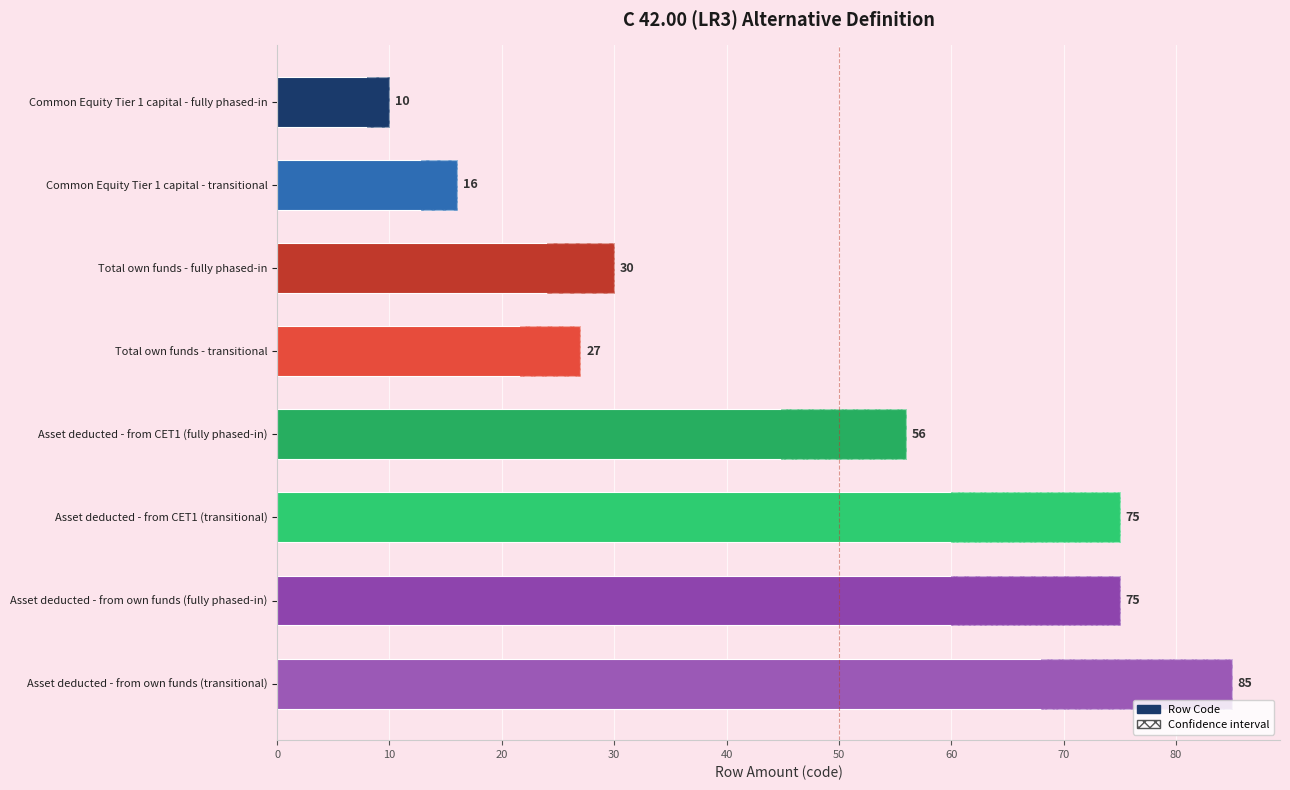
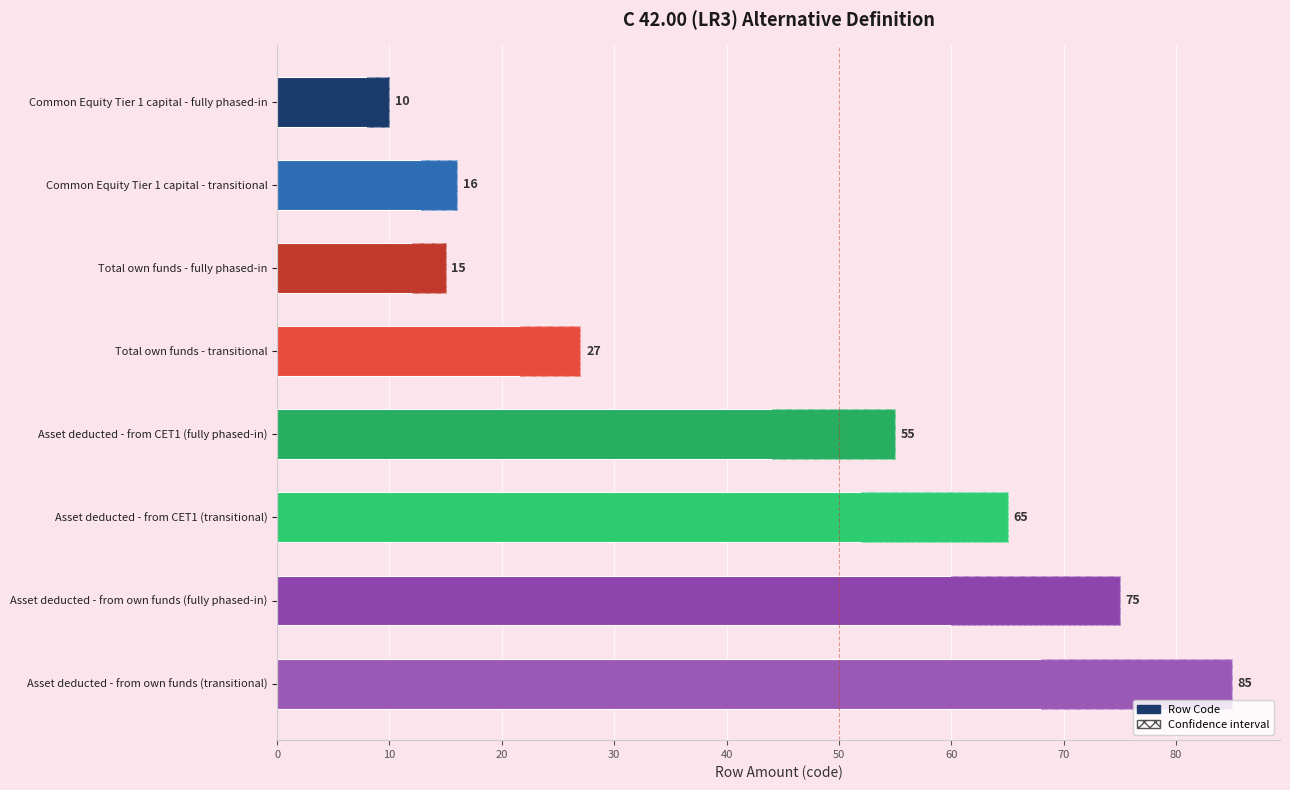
  {
    "Row Code": {
      "Common Equity Tier 1 capital - fully phased-in": 10,
      "Common Equity Tier 1 capital - transitional": 16,
-     "Total own funds - fully phased-in": 30,
+     "Total own funds - fully phased-in": 15,
      "Total own funds - transitional": 27,
-     "Asset deducted - from CET1 (fully phased-in)": 56,
-     "Asset deducted - from CET1 (transitional)": 75,
+     "Asset deducted - from CET1 (fully phased-in)": 55,
+     "Asset deducted - from CET1 (transitional)": 65,
      "Asset deducted - from own funds (fully phased-in)": 75,
      "Asset deducted - from own funds (transitional)": 85
    }
  }
